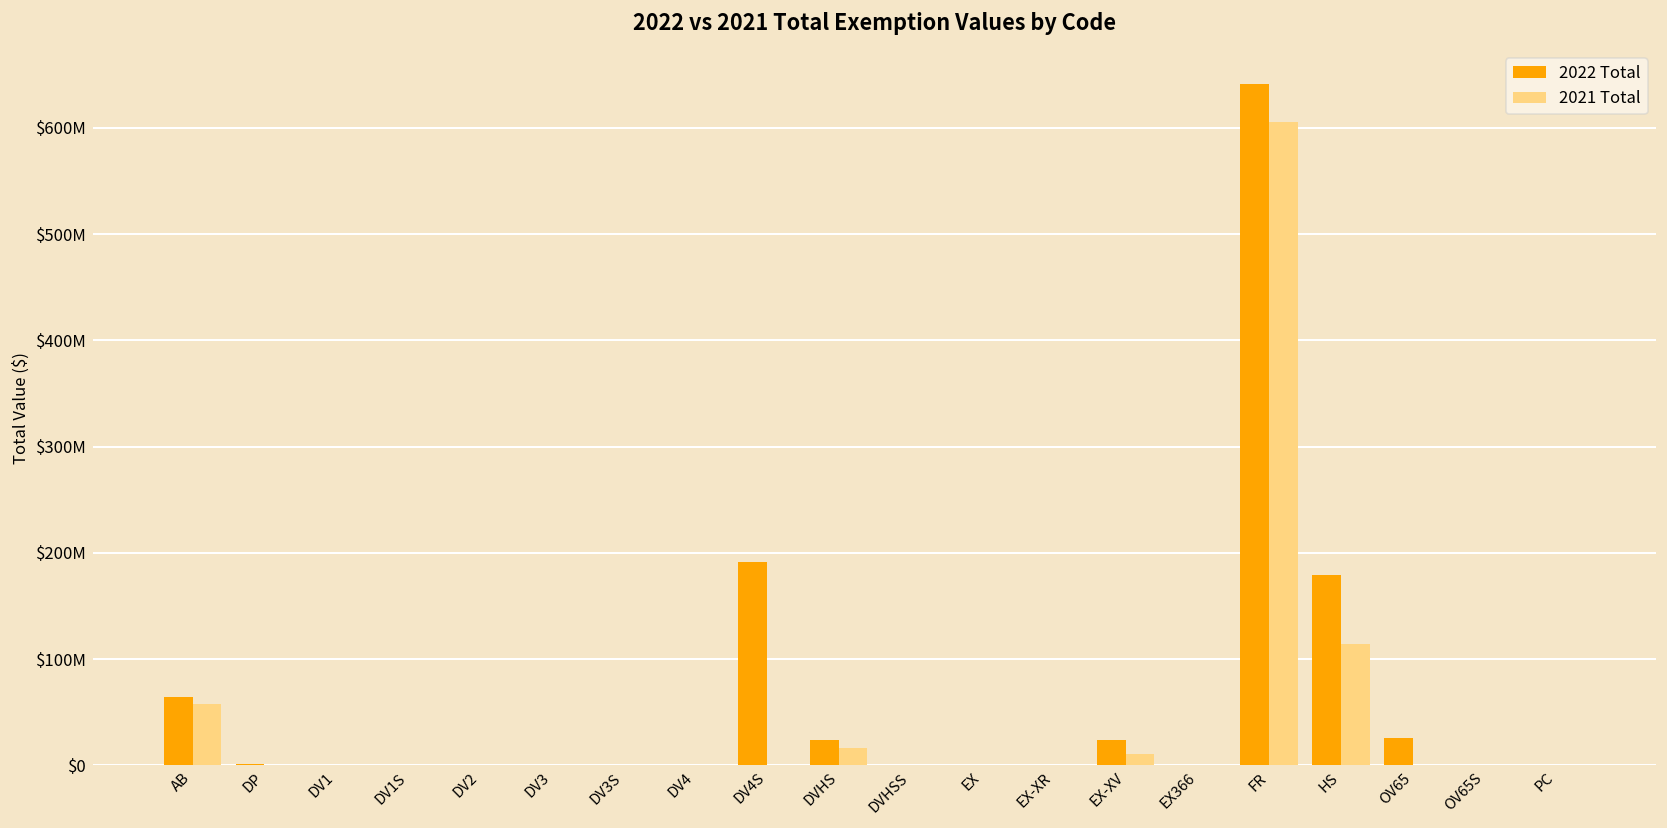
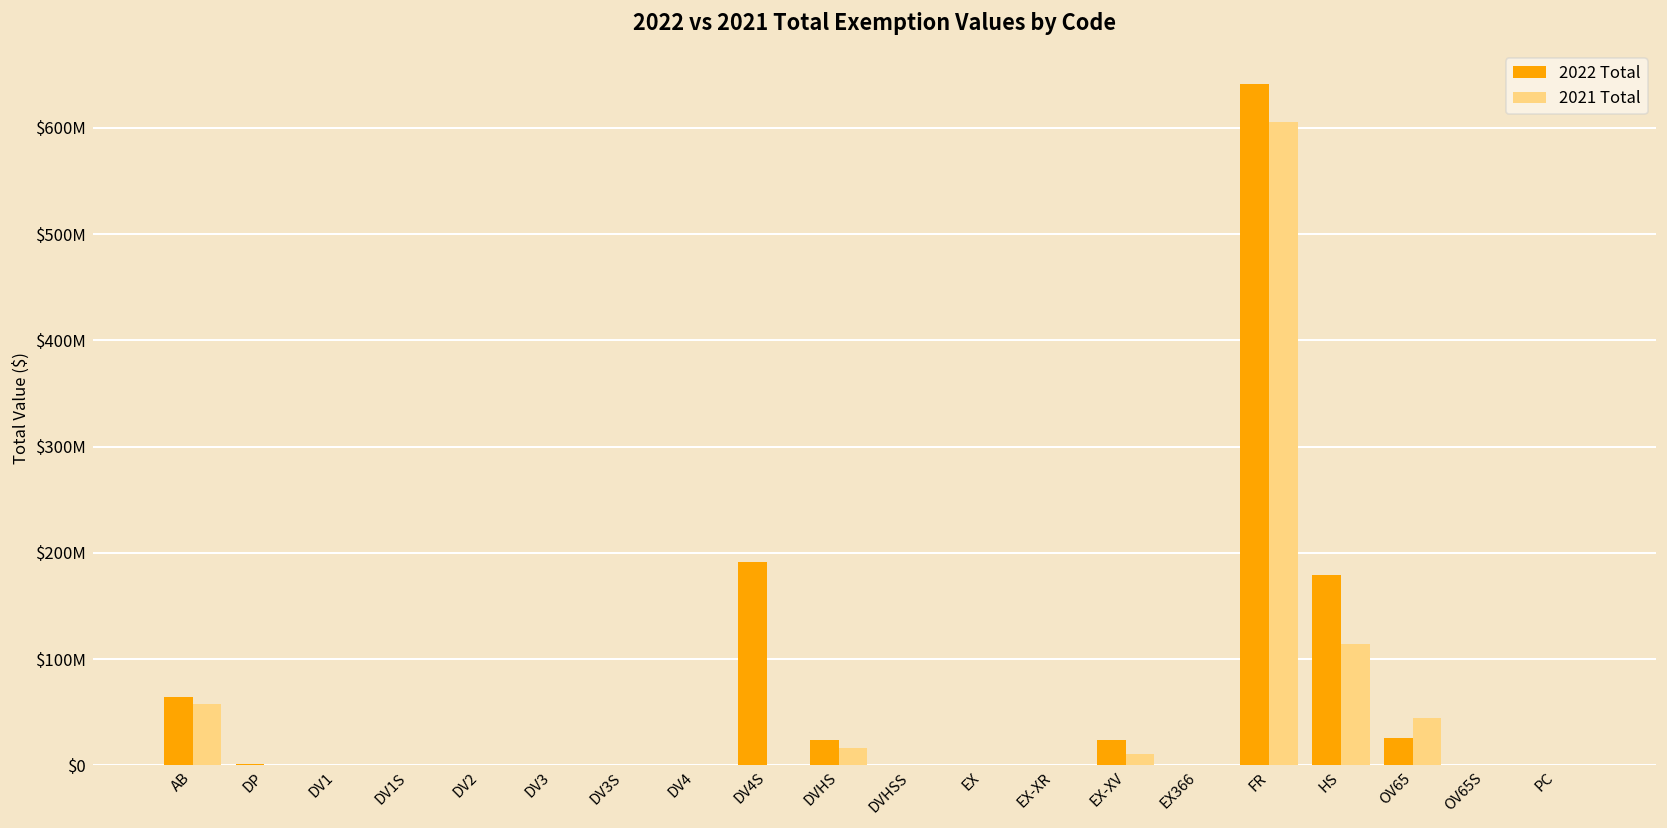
  {
    "2022 Total": {
      "AB": "$60000000",
      "DV3S": "$0",
      "DV4S": "$190000000",
      "DVHS": "$20000000",
      "EX-XV": "$20000000",
      "FR": "$640000000",
      "HS": "$180000000",
      "OV65": "$30000000"
    },
    "2021 Total": {
      "AB": "$60000000",
      "DV4S": "$0",
      "DVHS": "$20000000",
      "EX-XV": "$10000000",
      "FR": "$610000000",
      "HS": "$110000000",
-     "OV65": "$0"
+     "OV65": "$40000000"
    }
  }
